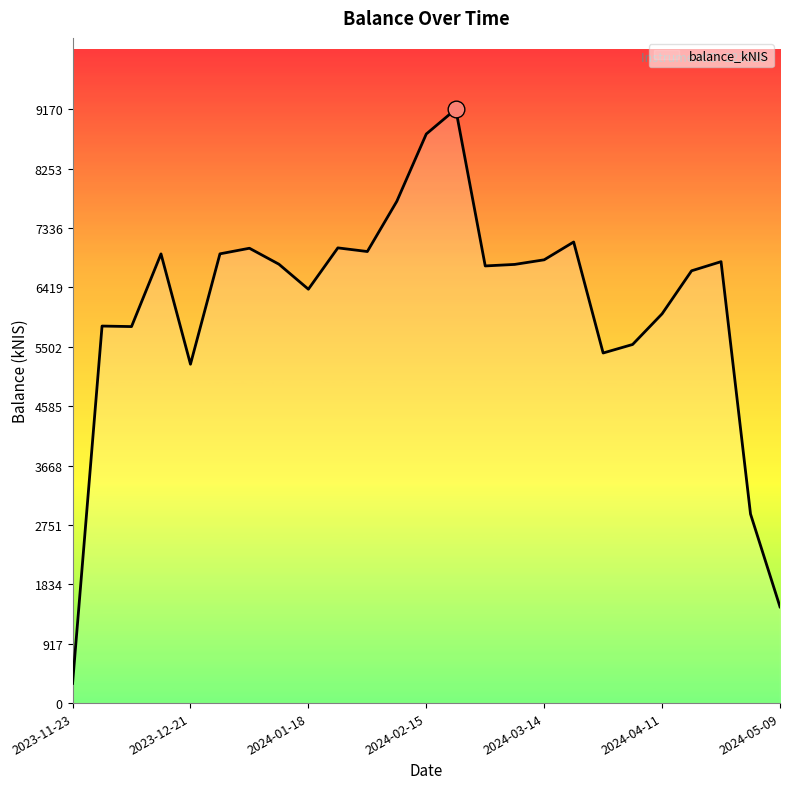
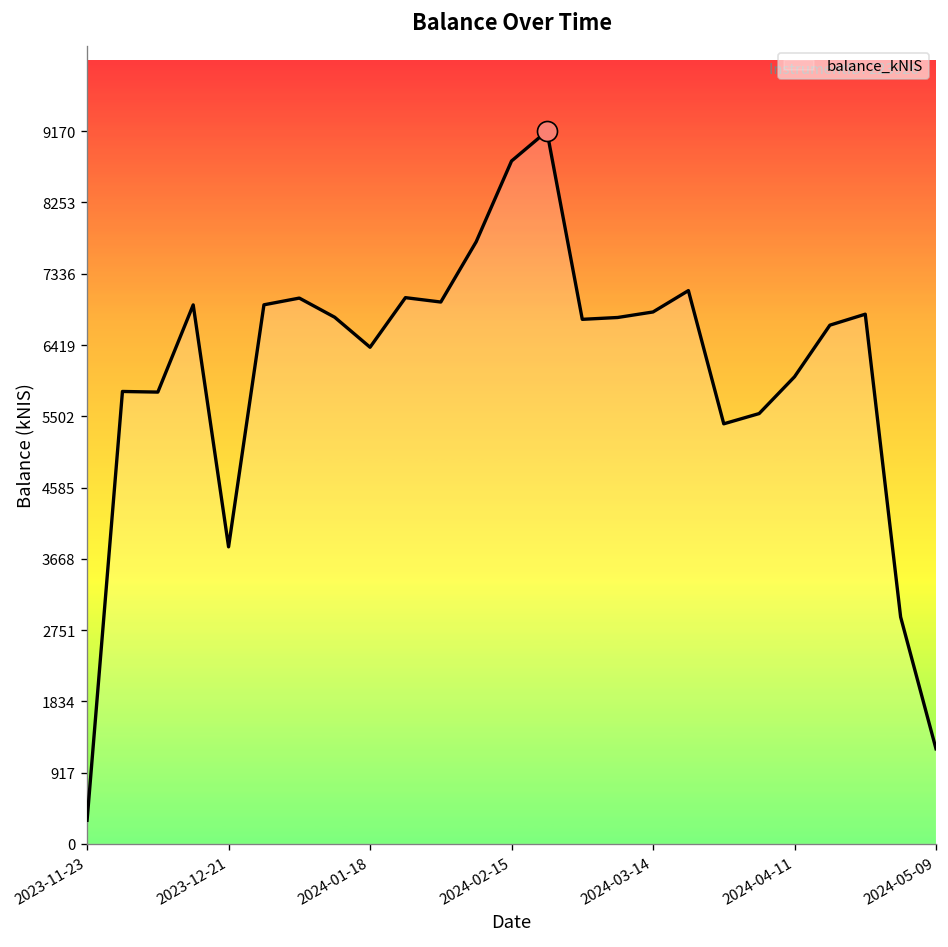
  {
    "balance_kNIS": {
      "2023-11-23": 300,
-     "2023-12-21": 5200,
+     "2023-12-21": 3800,
      "2024-01-18": 6400,
      "2024-02-15": 8800,
      "2024-03-14": 6800,
      "2024-04-11": 6000,
-     "2024-05-09": 1500
+     "2024-05-09": 1200
    }
  }
